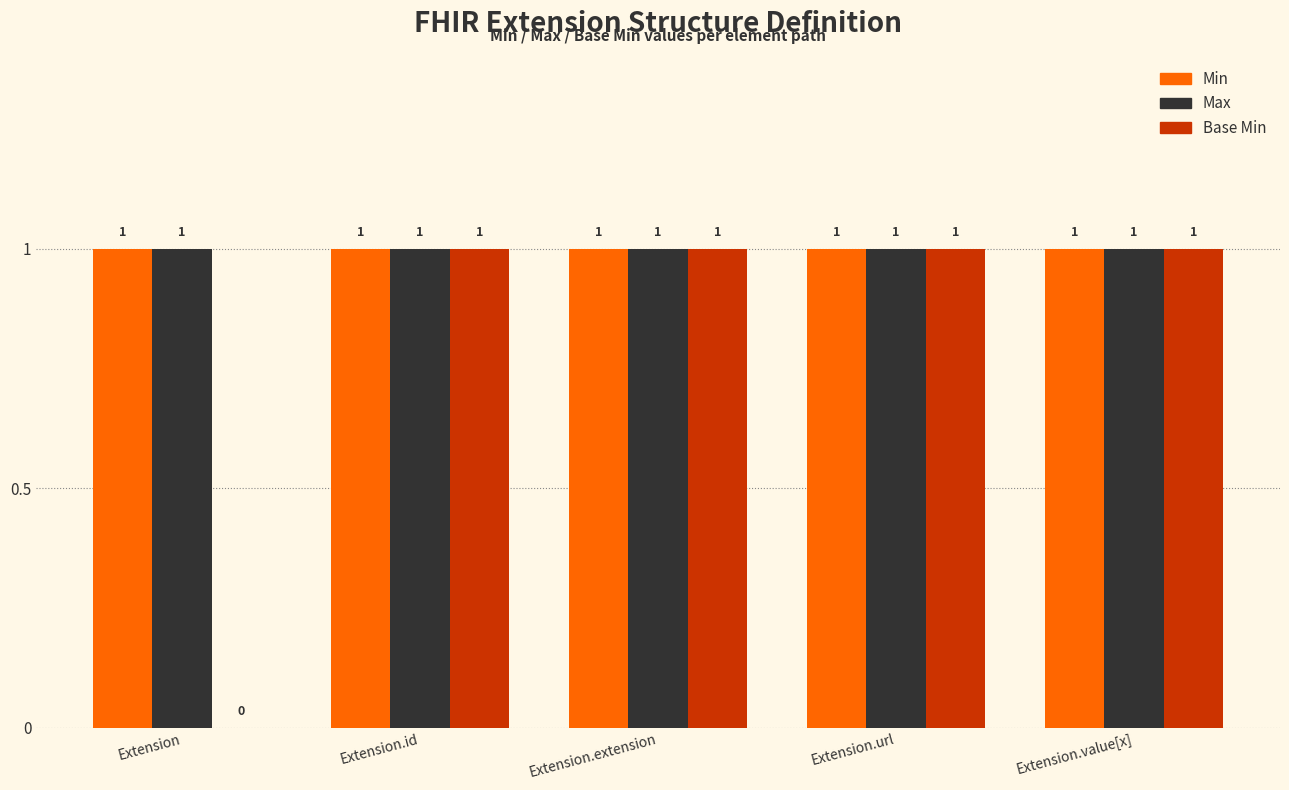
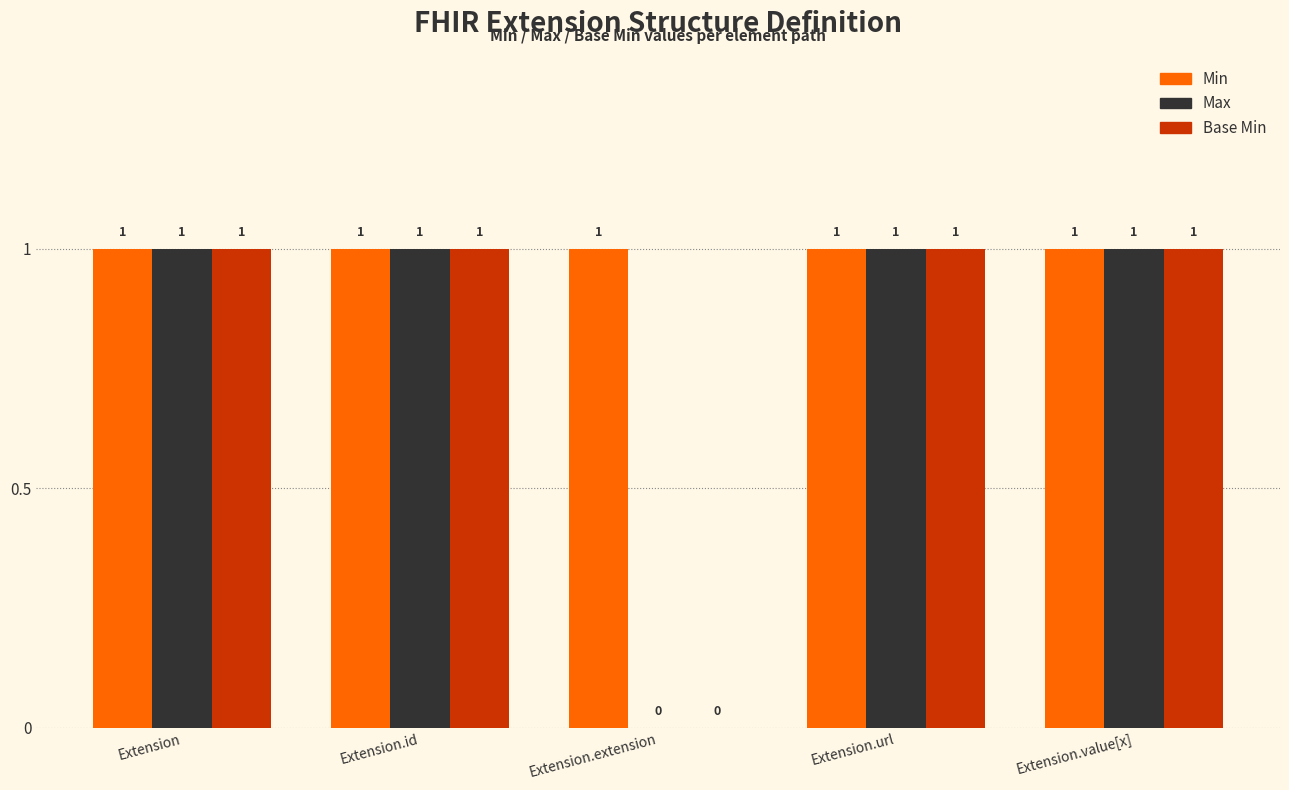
  {
    "Min": {
      "Extension": 1,
      "Extension.id": 1,
      "Extension.extension": 1,
      "Extension.url": 1,
      "Extension.value[x]": 1
    },
    "Max": {
      "Extension": 1,
      "Extension.id": 1,
-     "Extension.extension": 1,
+     "Extension.extension": 0,
      "Extension.url": 1,
      "Extension.value[x]": 1
    },
    "Base Min": {
-     "Extension": 0,
+     "Extension": 1,
      "Extension.id": 1,
-     "Extension.extension": 1,
+     "Extension.extension": 0,
      "Extension.url": 1,
      "Extension.value[x]": 1
    }
  }
